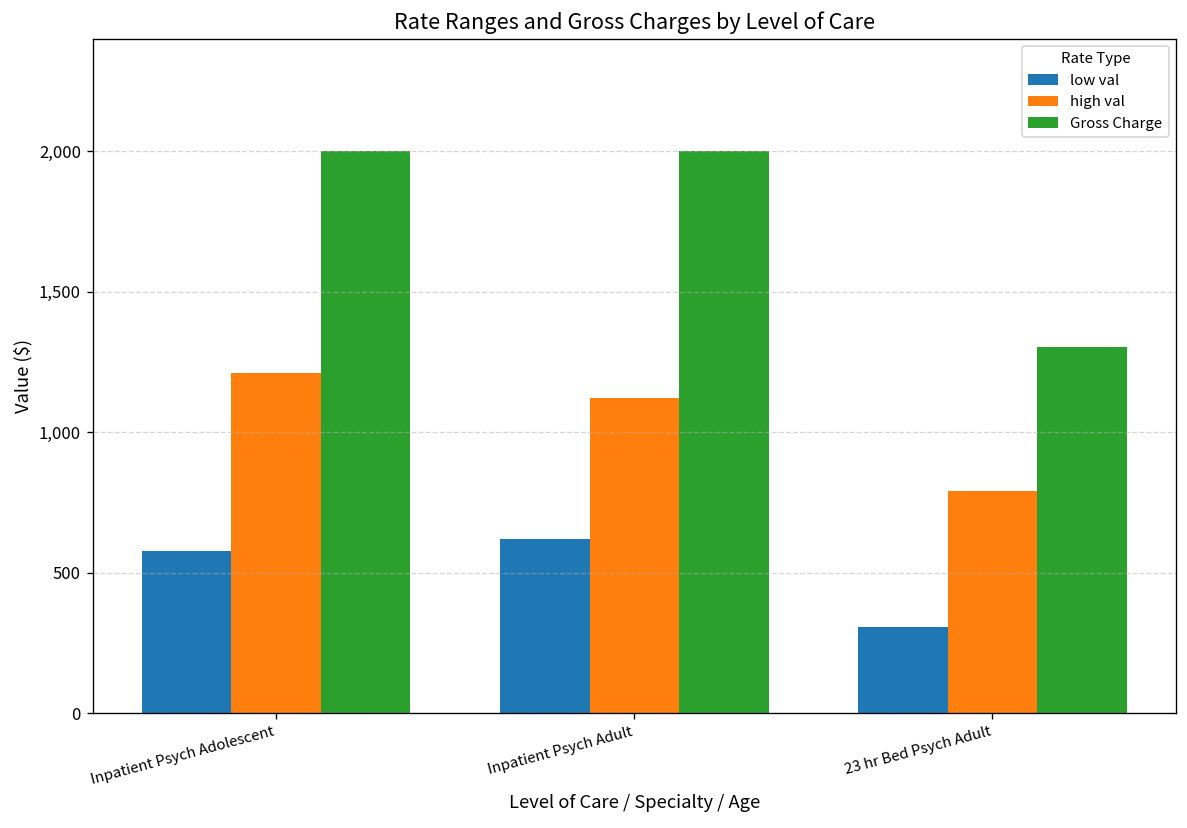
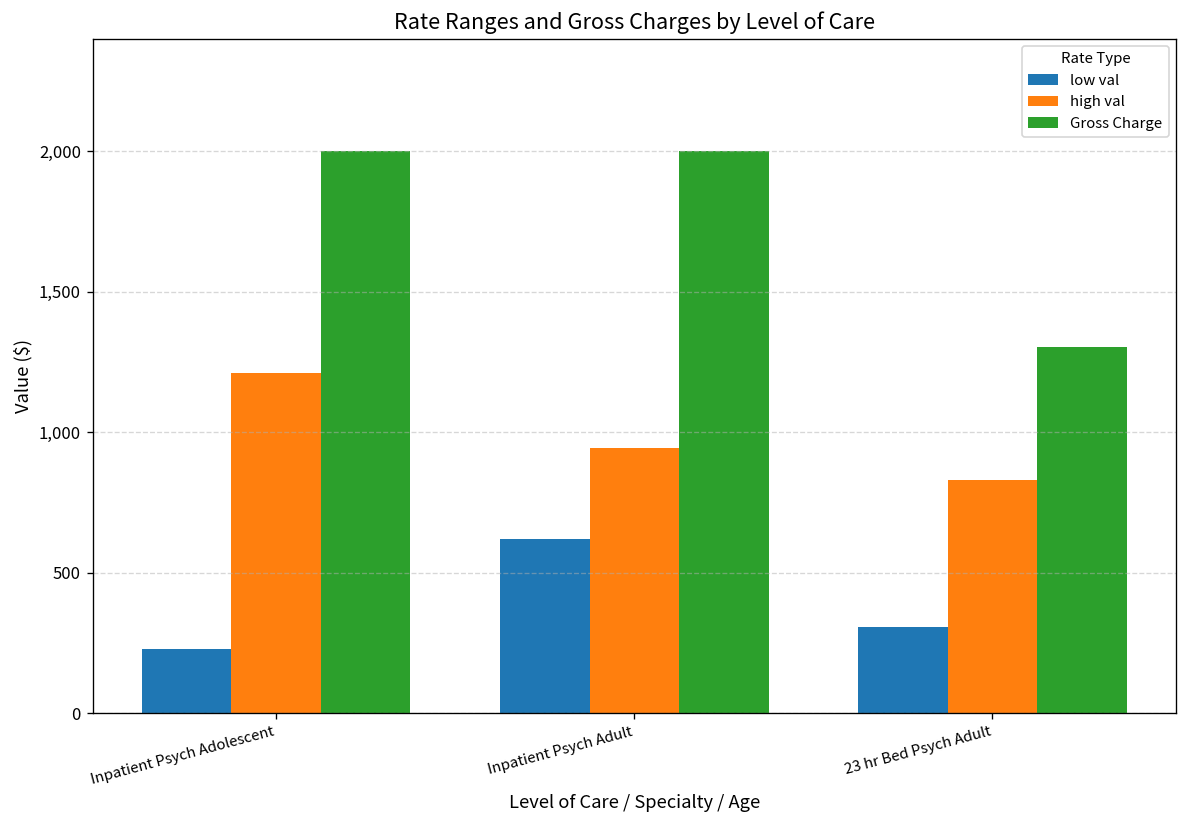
  {
    "low val": {
-     "Inpatient Psych Adolescent": "580",
+     "Inpatient Psych Adolescent": "230",
      "Inpatient Psych Adult": "620",
      "23 hr Bed Psych Adult": "310"
    },
    "high val": {
      "Inpatient Psych Adolescent": "1,210",
-     "Inpatient Psych Adult": "1,120",
-     "23 hr Bed Psych Adult": "790"
+     "Inpatient Psych Adult": "940",
+     "23 hr Bed Psych Adult": "830"
    },
    "Gross Charge": {
      "Inpatient Psych Adolescent": "2,000",
      "Inpatient Psych Adult": "2,000",
      "23 hr Bed Psych Adult": "1,300"
    }
  }
